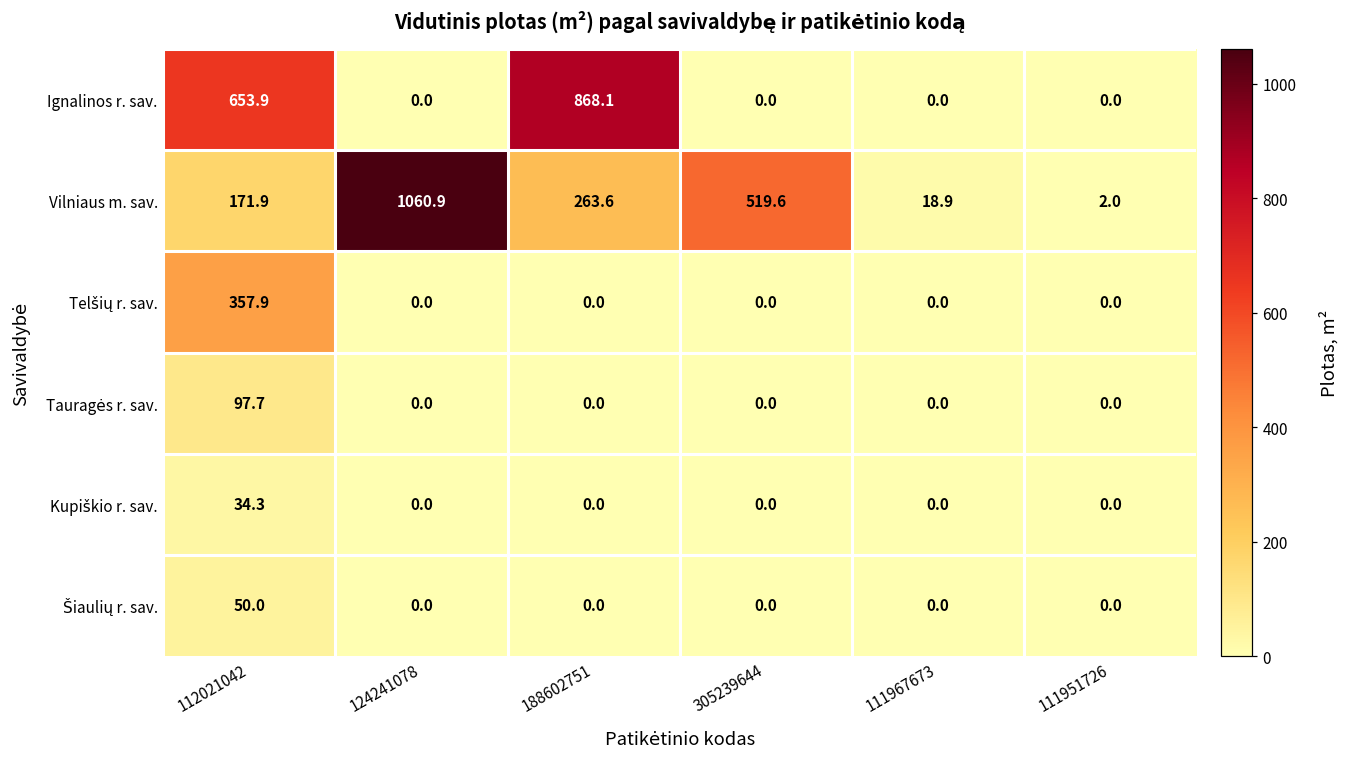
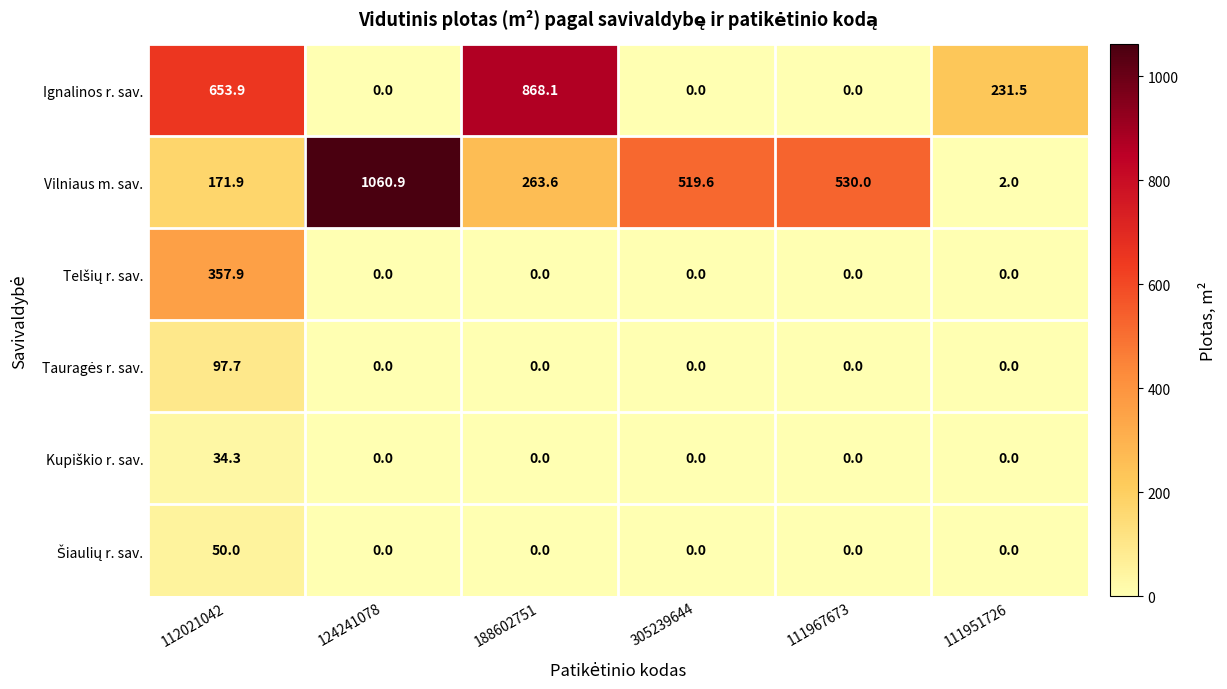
  {
    "Ignalinos r. sav.": {
      "112021042": 653.9,
      "124241078": 0.0,
      "188602751": 868.1,
      "305239644": 0.0,
      "111967673": 0.0,
-     "111951726": 0.0
+     "111951726": 231.5
    },
    "Vilniaus m. sav.": {
      "112021042": 171.9,
      "124241078": 1060.9,
      "188602751": 263.6,
      "305239644": 519.6,
-     "111967673": 18.9,
+     "111967673": 530.0,
      "111951726": 2.0
    },
    "Telšių r. sav.": {
      "112021042": 357.9,
      "124241078": 0.0,
      "188602751": 0.0,
      "305239644": 0.0,
      "111967673": 0.0,
      "111951726": 0.0
    },
    "Tauragės r. sav.": {
      "112021042": 97.7,
      "124241078": 0.0,
      "188602751": 0.0,
      "305239644": 0.0,
      "111967673": 0.0,
      "111951726": 0.0
    },
    "Kupiškio r. sav.": {
      "112021042": 34.3,
      "124241078": 0.0,
      "188602751": 0.0,
      "305239644": 0.0,
      "111967673": 0.0,
      "111951726": 0.0
    },
    "Šiaulių r. sav.": {
      "112021042": 50.0,
      "124241078": 0.0,
      "188602751": 0.0,
      "305239644": 0.0,
      "111967673": 0.0,
      "111951726": 0.0
    }
  }
